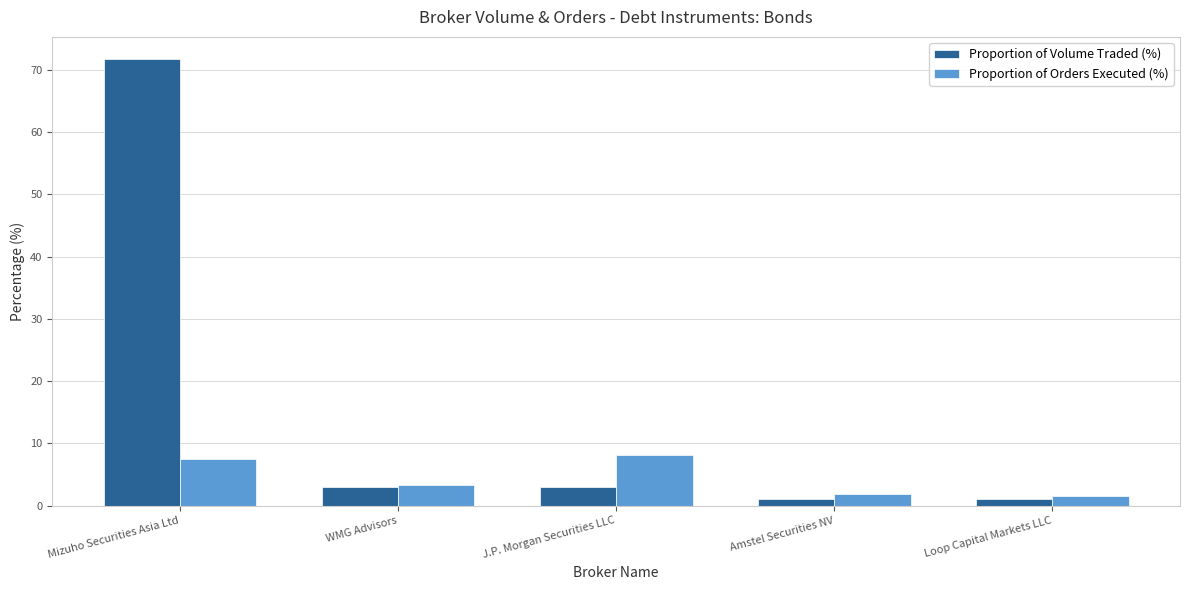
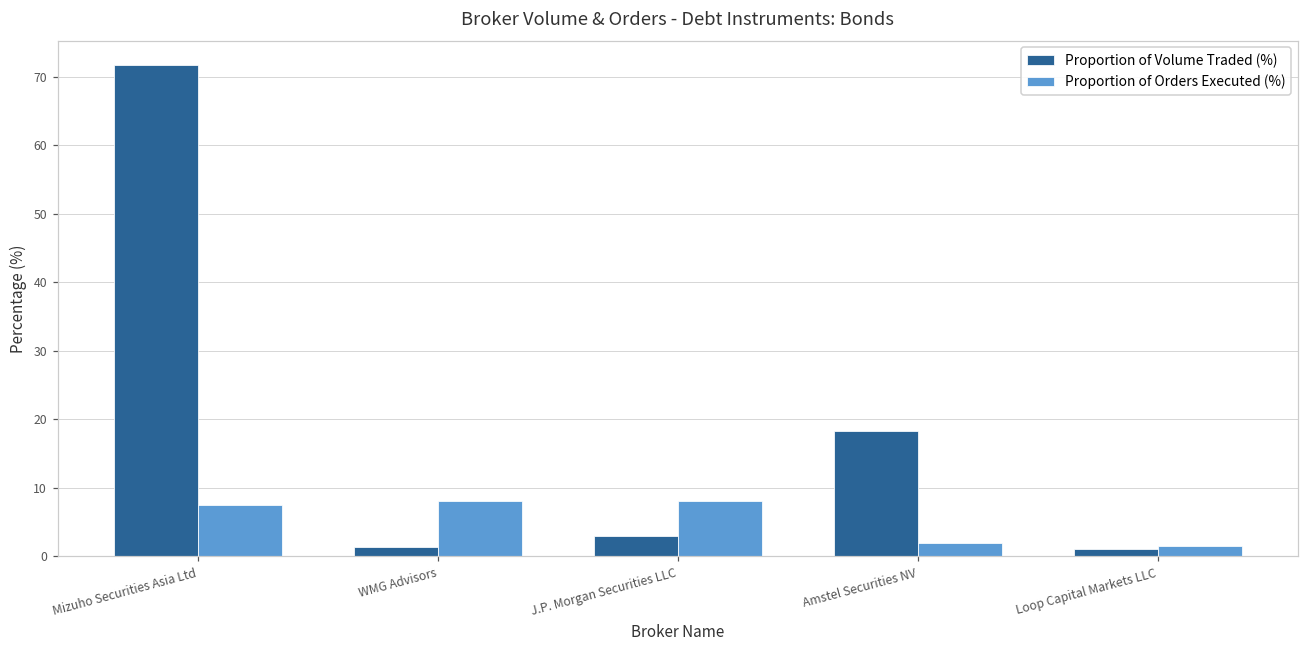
  {
    "Proportion of Volume Traded (%)": {
      "Mizuho Securities Asia Ltd": 72,
-     "WMG Advisors": 3,
+     "WMG Advisors": 1,
      "J.P. Morgan Securities LLC": 3,
-     "Amstel Securities NV": 1,
+     "Amstel Securities NV": 18,
      "Loop Capital Markets LLC": 1
    },
    "Proportion of Orders Executed (%)": {
      "Mizuho Securities Asia Ltd": 7,
-     "WMG Advisors": 3,
+     "WMG Advisors": 8,
      "J.P. Morgan Securities LLC": 8,
      "Amstel Securities NV": 2,
      "Loop Capital Markets LLC": 1
    }
  }
